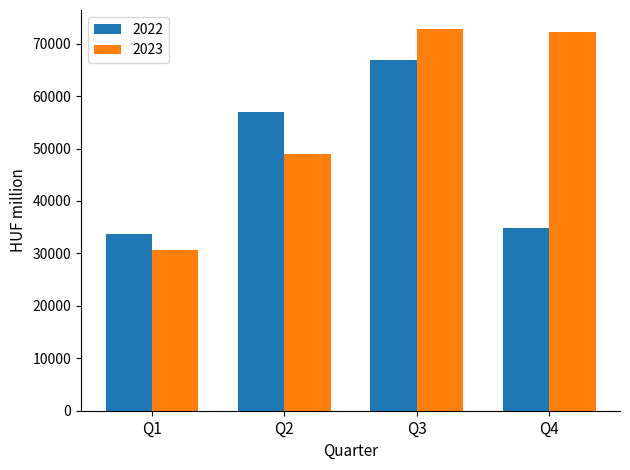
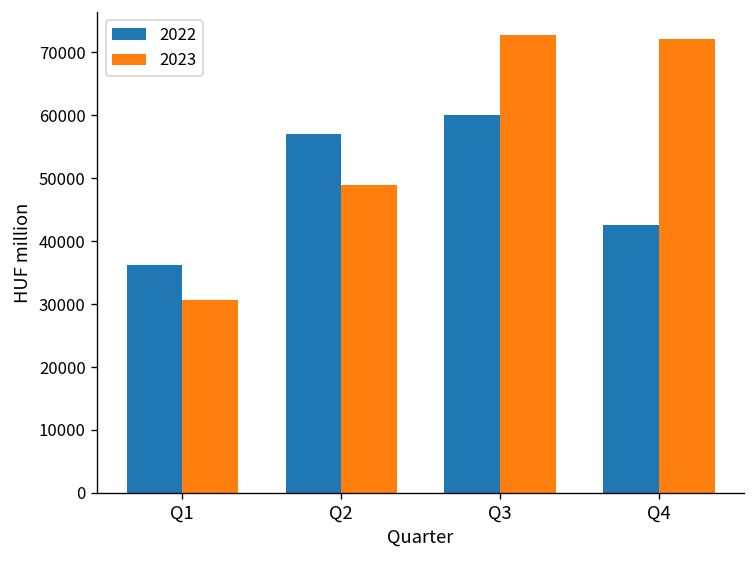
  {
    "2022": {
-     "Q1": 34000,
+     "Q1": 36000,
      "Q2": 57000,
-     "Q3": 67000,
-     "Q4": 35000
+     "Q3": 60000,
+     "Q4": 43000
    },
    "2023": {
      "Q1": 31000,
      "Q2": 49000,
      "Q3": 73000,
      "Q4": 72000
    }
  }
